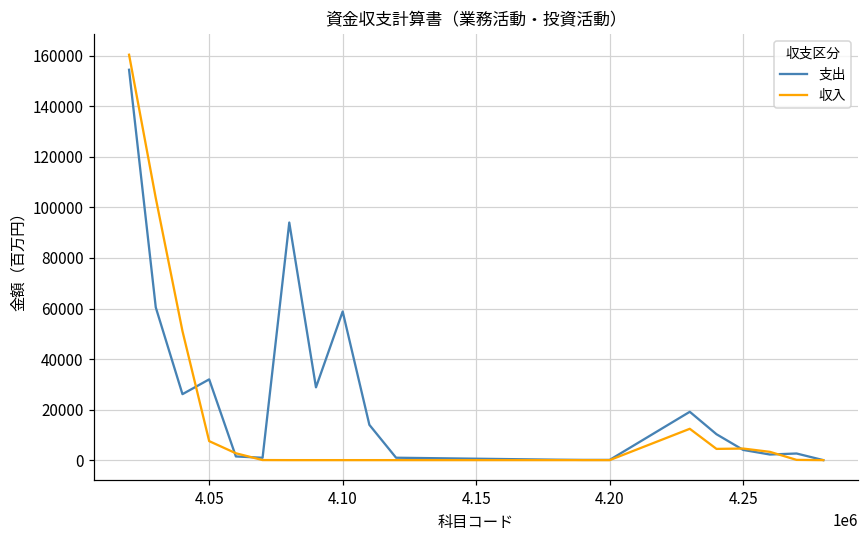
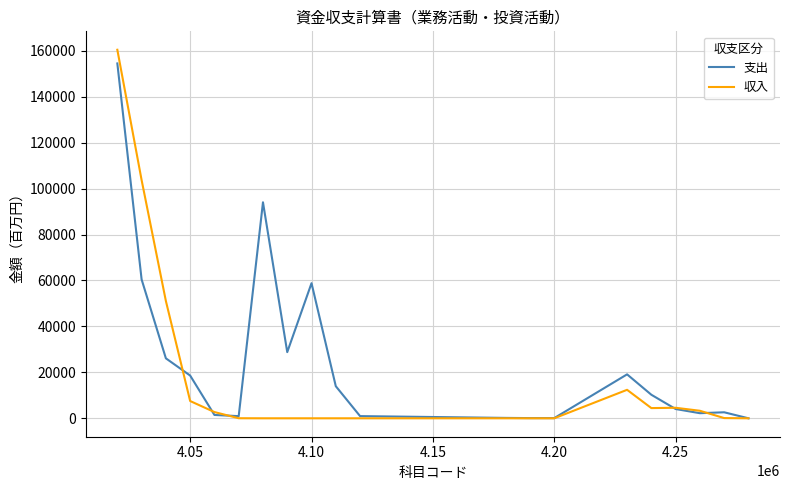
  {
    "支出": {
-     "4.05": 32000,
+     "4.05": 19000,
      "4.10": 59000
    },
    "収入": {
      "4.05": 8000,
      "4.10": 0
    }
  }
